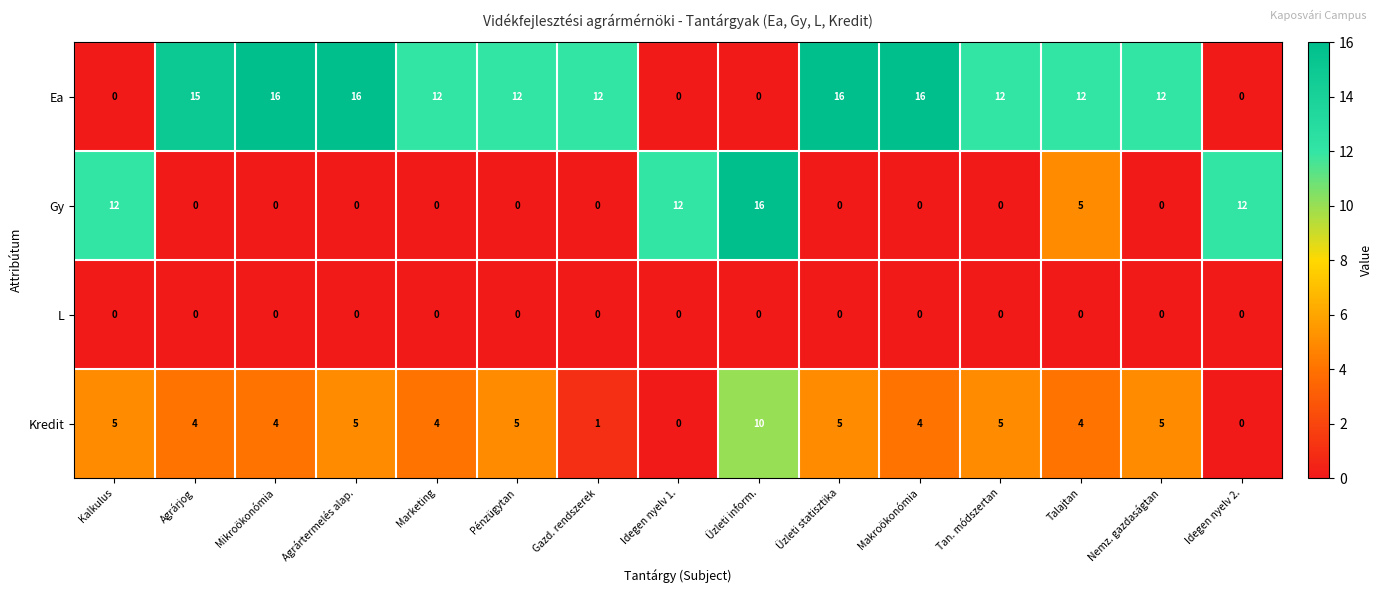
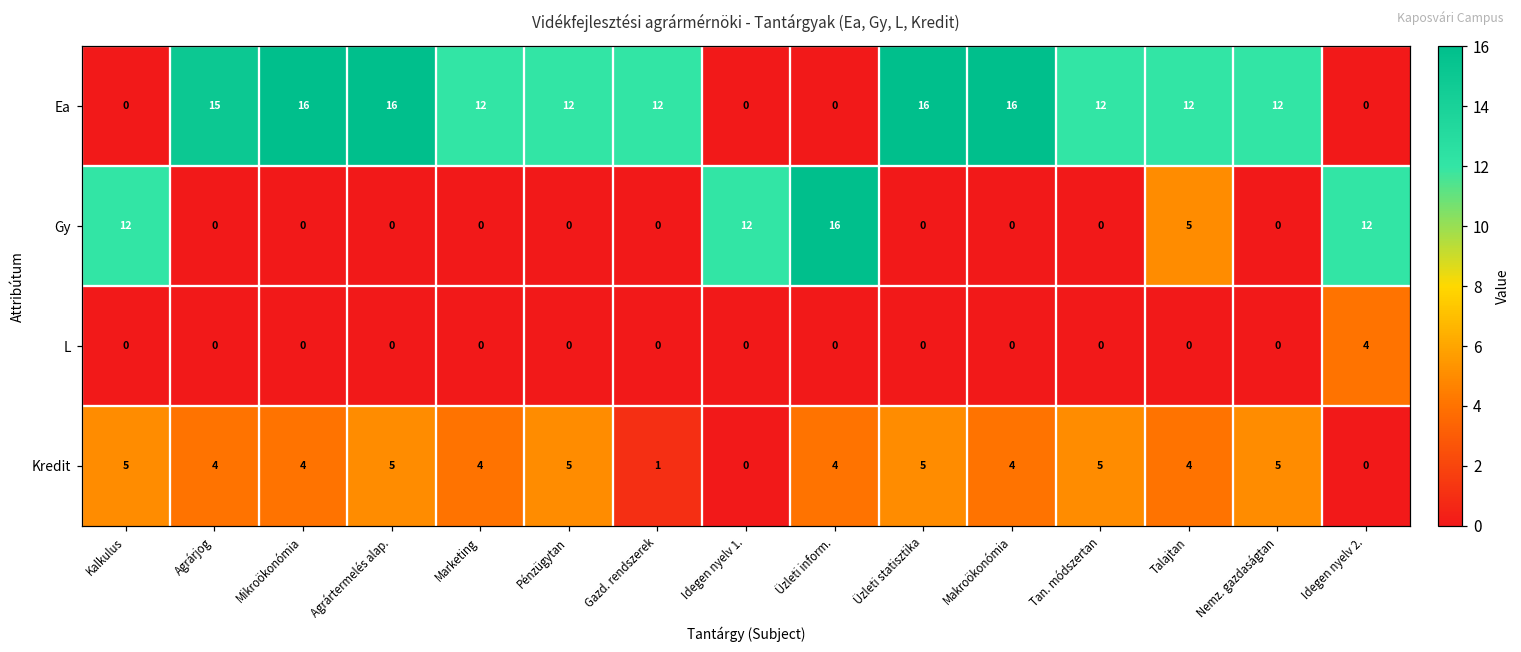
  {
    "Ea": {
      "Kalkulus": 0,
      "Agrárjog": 15,
      "Mikroökonómia": 16,
      "Agrártermelés alap.": 16,
      "Marketing": 12,
      "Pénzügytan": 12,
      "Gazd. rendszerek": 12,
      "Idegen nyelv 1.": 0,
      "Üzleti inform.": 0,
      "Üzleti statisztika": 16,
      "Makroökonómia": 16,
      "Tan. módszertan": 12,
      "Talajtan": 12,
      "Nemz. gazdaságtan": 12,
      "Idegen nyelv 2.": 0
    },
    "Gy": {
      "Kalkulus": 12,
      "Agrárjog": 0,
      "Mikroökonómia": 0,
      "Agrártermelés alap.": 0,
      "Marketing": 0,
      "Pénzügytan": 0,
      "Gazd. rendszerek": 0,
      "Idegen nyelv 1.": 12,
      "Üzleti inform.": 16,
      "Üzleti statisztika": 0,
      "Makroökonómia": 0,
      "Tan. módszertan": 0,
      "Talajtan": 5,
      "Nemz. gazdaságtan": 0,
      "Idegen nyelv 2.": 12
    },
    "L": {
      "Kalkulus": 0,
      "Agrárjog": 0,
      "Mikroökonómia": 0,
      "Agrártermelés alap.": 0,
      "Marketing": 0,
      "Pénzügytan": 0,
      "Gazd. rendszerek": 0,
      "Idegen nyelv 1.": 0,
      "Üzleti inform.": 0,
      "Üzleti statisztika": 0,
      "Makroökonómia": 0,
      "Tan. módszertan": 0,
      "Talajtan": 0,
      "Nemz. gazdaságtan": 0,
-     "Idegen nyelv 2.": 0
+     "Idegen nyelv 2.": 4
    },
    "Kredit": {
      "Kalkulus": 5,
      "Agrárjog": 4,
      "Mikroökonómia": 4,
      "Agrártermelés alap.": 5,
      "Marketing": 4,
      "Pénzügytan": 5,
      "Gazd. rendszerek": 1,
      "Idegen nyelv 1.": 0,
-     "Üzleti inform.": 10,
+     "Üzleti inform.": 4,
      "Üzleti statisztika": 5,
      "Makroökonómia": 4,
      "Tan. módszertan": 5,
      "Talajtan": 4,
      "Nemz. gazdaságtan": 5,
      "Idegen nyelv 2.": 0
    }
  }
